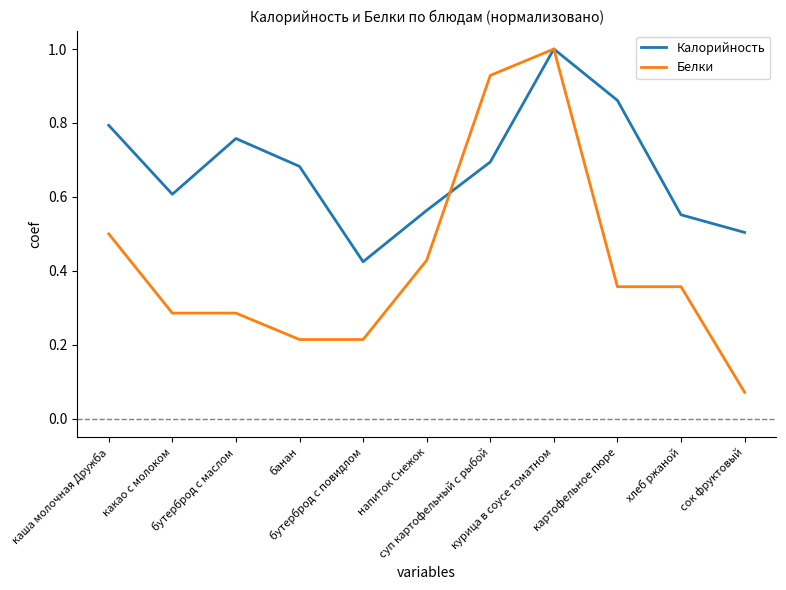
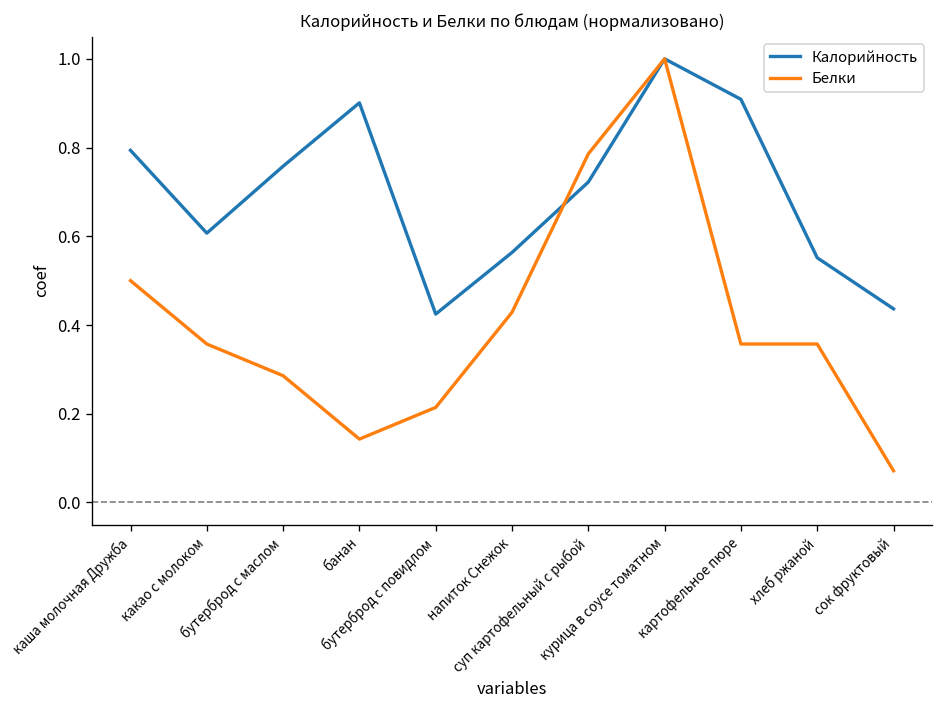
  {
    "Калорийность": {
      "каша молочная Дружба": 0.79,
      "какао с молоком": 0.61,
      "бутерброд с маслом": 0.76,
-     "банан": 0.68,
+     "банан": 0.90,
      "бутерброд с повидлом": 0.42,
      "напиток Снежок": 0.56,
-     "суп картофельный с рыбой": 0.69,
-     "картофельное пюре": 0.86,
+     "суп картофельный с рыбой": 0.72,
+     "картофельное пюре": 0.91,
      "хлеб ржаной": 0.55,
-     "сок фруктовый": 0.50
+     "сок фруктовый": 0.44
    },
    "Белки": {
      "каша молочная Дружба": 0.50,
-     "какао с молоком": 0.29,
+     "какао с молоком": 0.36,
      "бутерброд с маслом": 0.29,
-     "банан": 0.21,
+     "банан": 0.14,
      "бутерброд с повидлом": 0.21,
      "напиток Снежок": 0.43,
-     "суп картофельный с рыбой": 0.93,
+     "суп картофельный с рыбой": 0.79,
      "картофельное пюре": 0.36,
      "хлеб ржаной": 0.36,
      "сок фруктовый": 0.07
    }
  }
